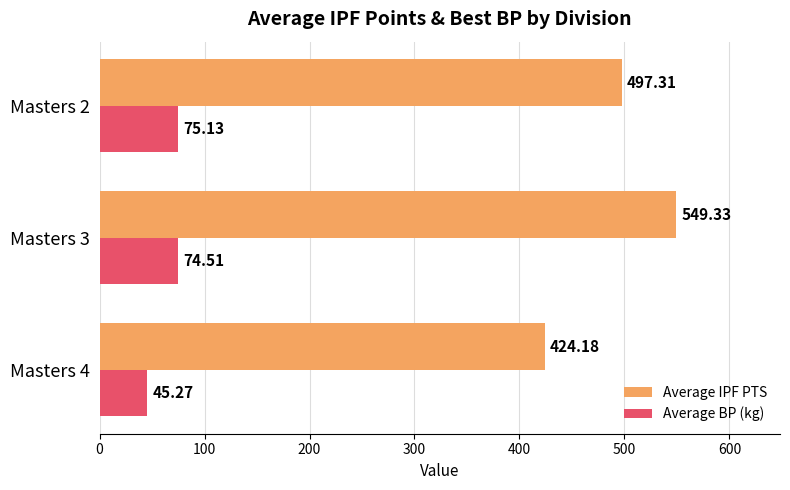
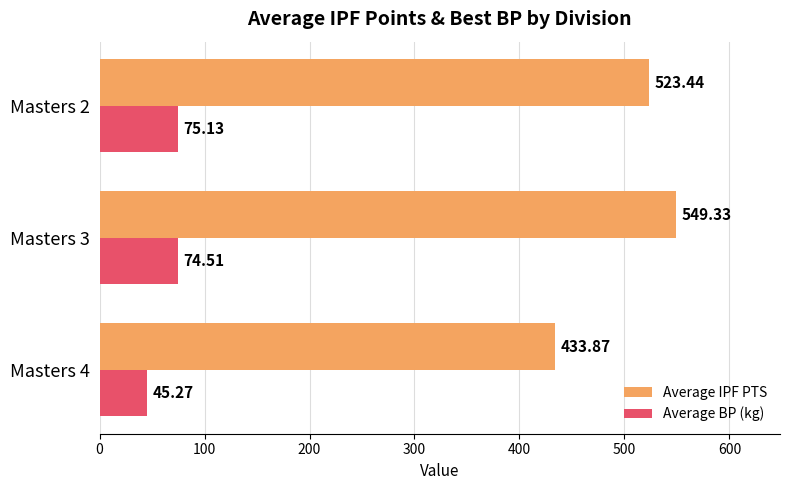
  {
    "Average IPF PTS": {
-     "Masters 2": 497.31,
+     "Masters 2": 523.44,
      "Masters 3": 549.33,
-     "Masters 4": 424.18
+     "Masters 4": 433.87
    },
    "Average BP (kg)": {
      "Masters 2": 75.13,
      "Masters 3": 74.51,
      "Masters 4": 45.27
    }
  }
